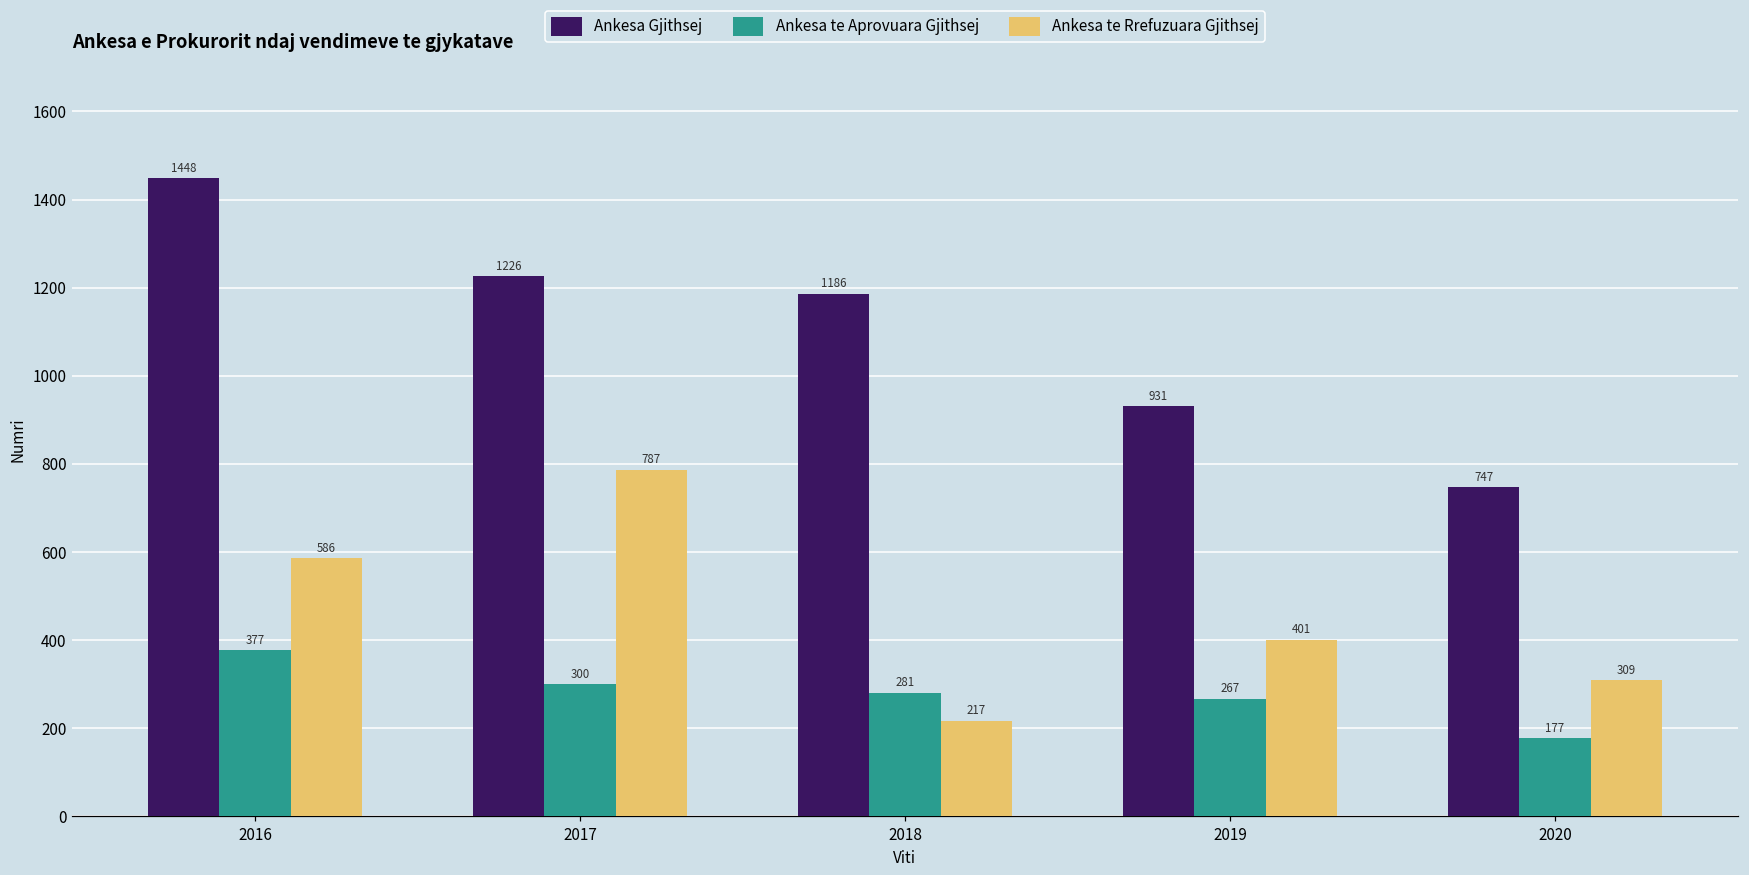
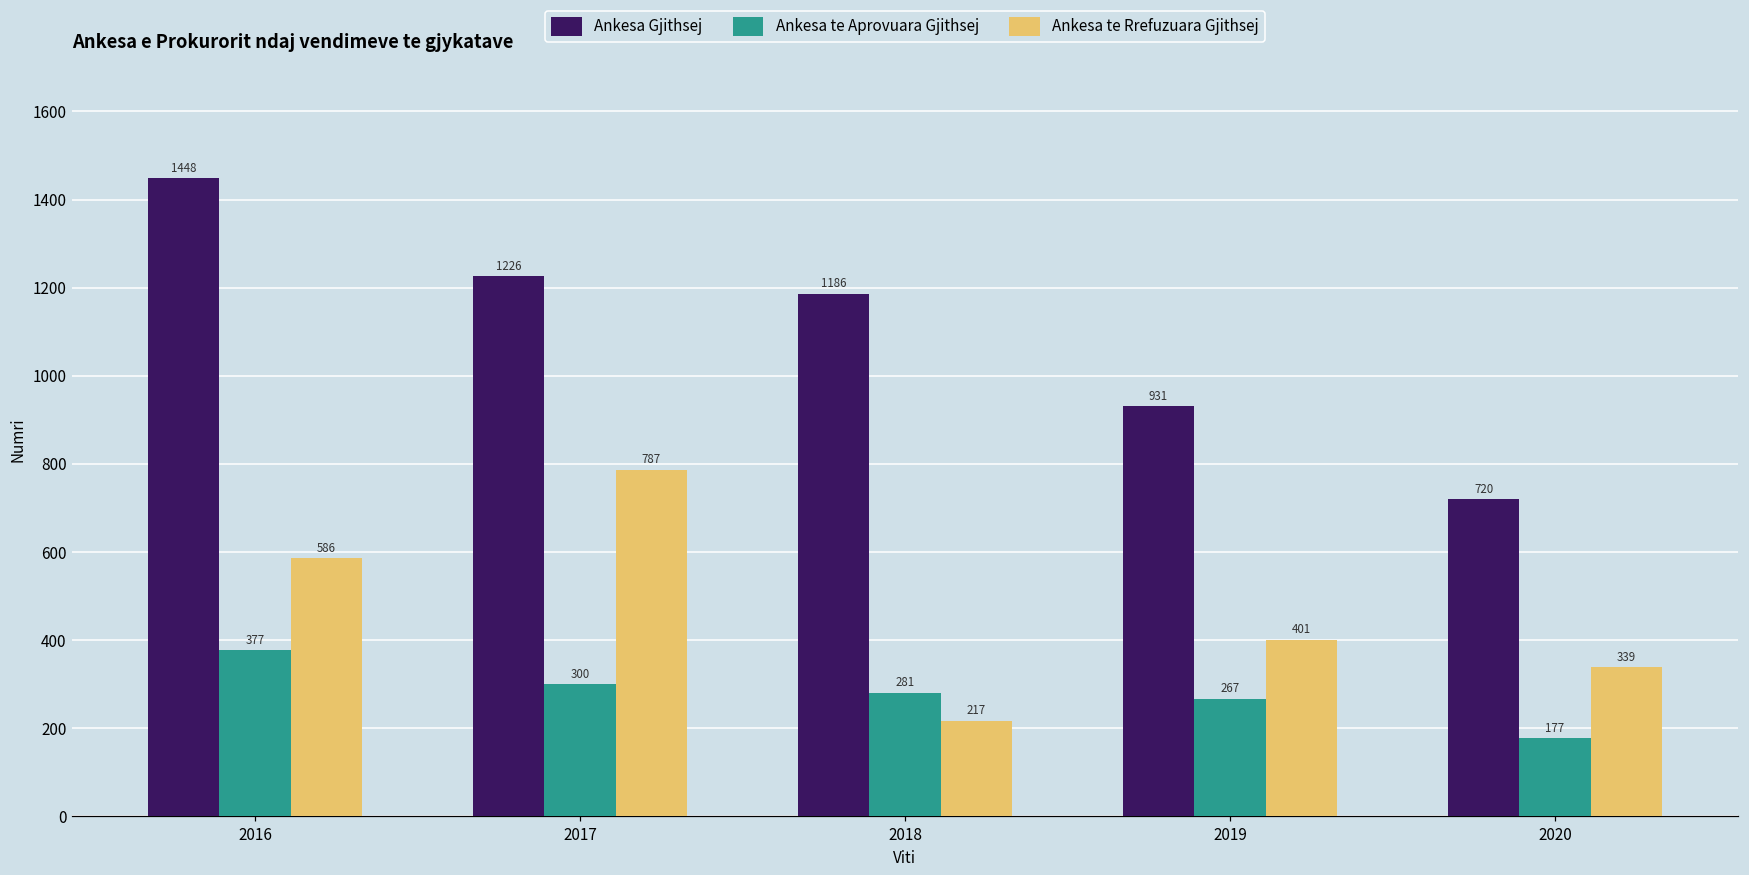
  {
    "Ankesa Gjithsej": {
      "2016": 1448,
      "2017": 1226,
      "2018": 1186,
      "2019": 931,
-     "2020": 747
+     "2020": 720
    },
    "Ankesa te Aprovuara Gjithsej": {
      "2016": 377,
      "2017": 300,
      "2018": 281,
      "2019": 267,
      "2020": 177
    },
    "Ankesa te Rrefuzuara Gjithsej": {
      "2016": 586,
      "2017": 787,
      "2018": 217,
      "2019": 401,
-     "2020": 309
+     "2020": 339
    }
  }
